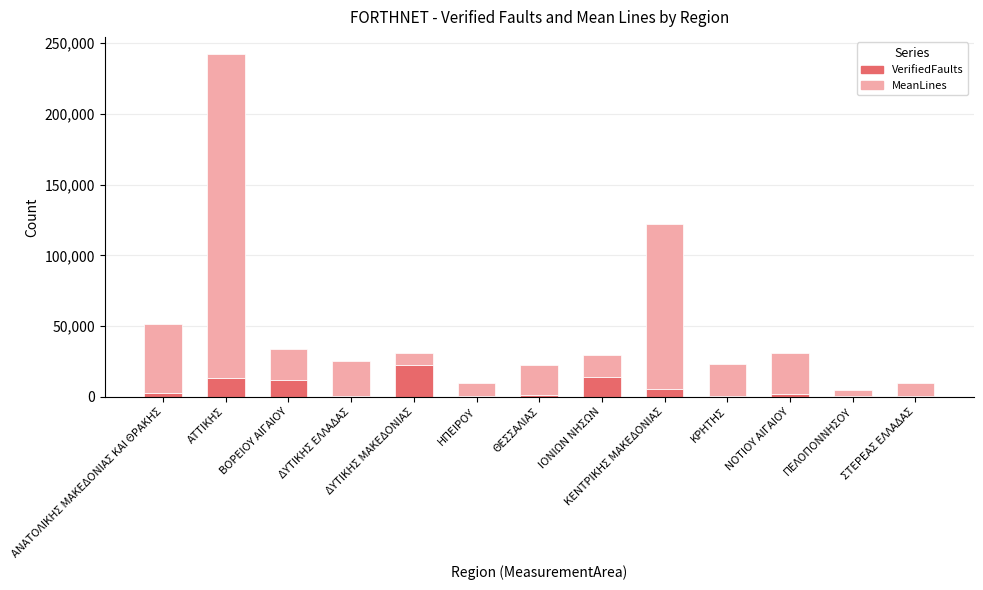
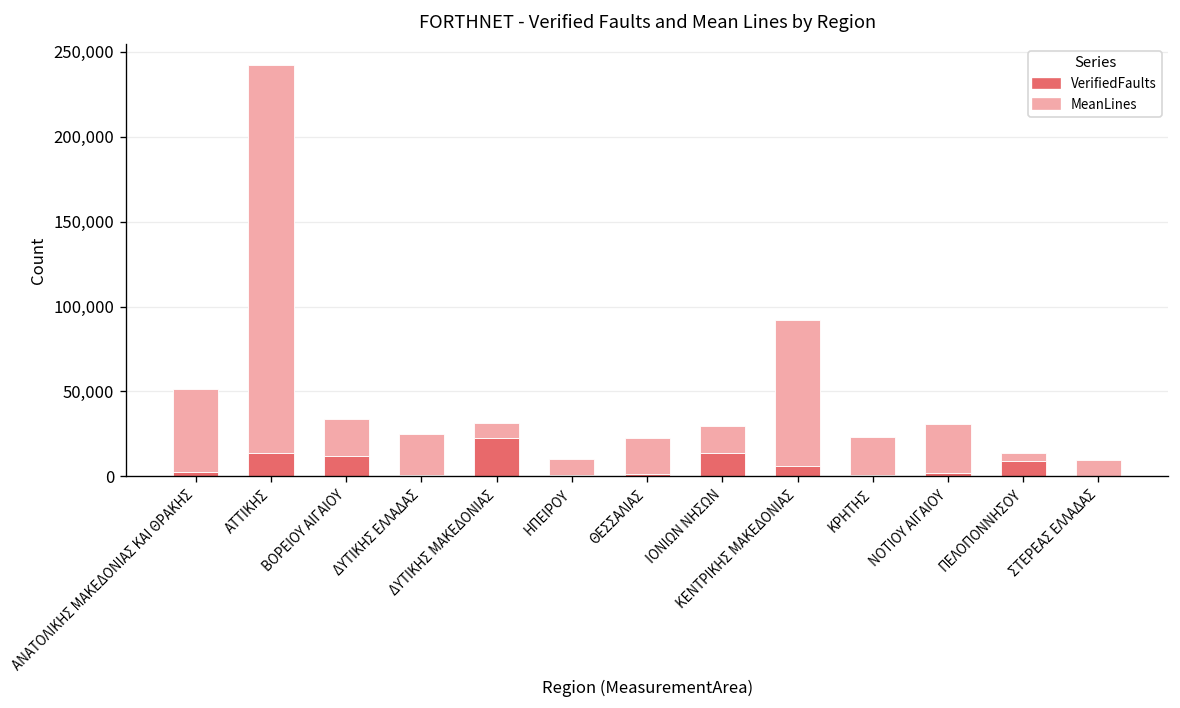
  {
    "VerifiedFaults": {
      "ΑΝΑΤΟΛΙΚΗΣ ΜΑΚΕΔΟΝΙΑΣ ΚΑΙ ΘΡΑΚΗΣ": "2,000",
      "ΑΤΤΙΚΗΣ": "14,000",
      "ΒΟΡΕΙΟΥ ΑΙΓΑΙΟΥ": "12,000",
      "ΔΥΤΙΚΗΣ ΜΑΚΕΔΟΝΙΑΣ": "22,000",
      "ΙΟΝΙΩΝ ΝΗΣΩΝ": "14,000",
      "ΚΕΝΤΡΙΚΗΣ ΜΑΚΕΔΟΝΙΑΣ": "6,000",
-     "ΠΕΛΟΠΟΝΝΗΣΟΥ": "1,000"
+     "ΠΕΛΟΠΟΝΝΗΣΟΥ": "9,000"
    },
    "MeanLines": {
      "ΑΝΑΤΟΛΙΚΗΣ ΜΑΚΕΔΟΝΙΑΣ ΚΑΙ ΘΡΑΚΗΣ": "49,000",
      "ΑΤΤΙΚΗΣ": "229,000",
      "ΒΟΡΕΙΟΥ ΑΙΓΑΙΟΥ": "22,000",
      "ΔΥΤΙΚΗΣ ΕΛΛΑΔΑΣ": "24,000",
      "ΔΥΤΙΚΗΣ ΜΑΚΕΔΟΝΙΑΣ": "9,000",
      "ΗΠΕΙΡΟΥ": "9,000",
      "ΘΕΣΣΑΛΙΑΣ": "21,000",
      "ΙΟΝΙΩΝ ΝΗΣΩΝ": "16,000",
-     "ΚΕΝΤΡΙΚΗΣ ΜΑΚΕΔΟΝΙΑΣ": "116,000",
+     "ΚΕΝΤΡΙΚΗΣ ΜΑΚΕΔΟΝΙΑΣ": "86,000",
      "ΚΡΗΤΗΣ": "22,000",
      "ΝΟΤΙΟΥ ΑΙΓΑΙΟΥ": "29,000",
      "ΠΕΛΟΠΟΝΝΗΣΟΥ": "5,000",
      "ΣΤΕΡΕΑΣ ΕΛΛΑΔΑΣ": "9,000"
    }
  }
